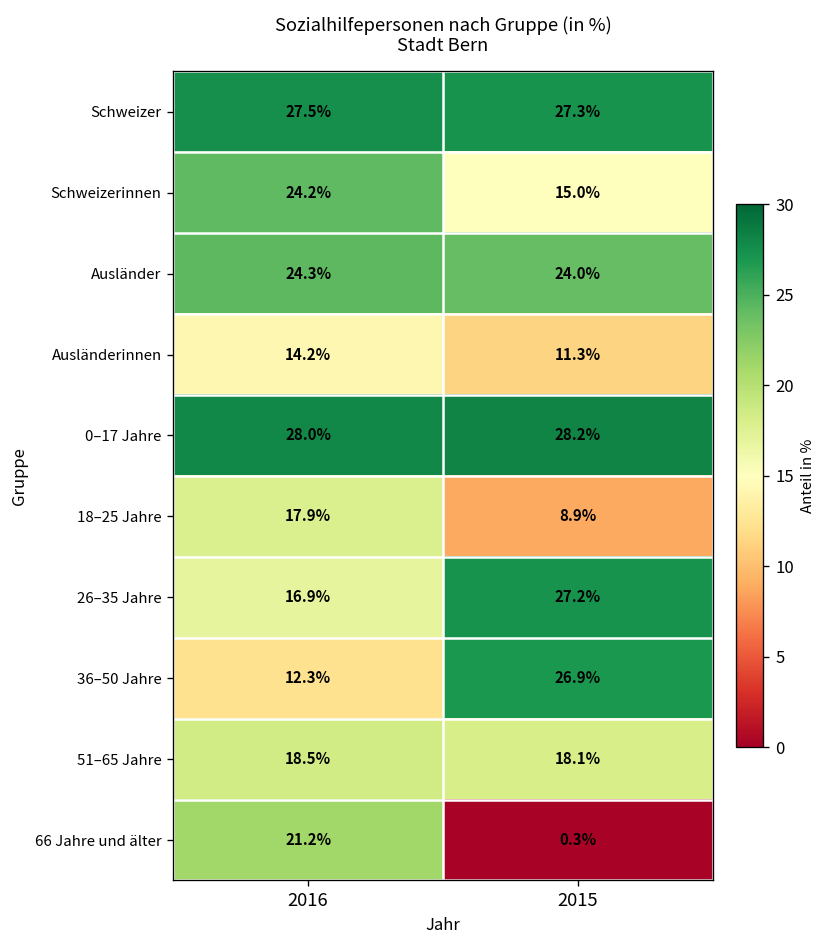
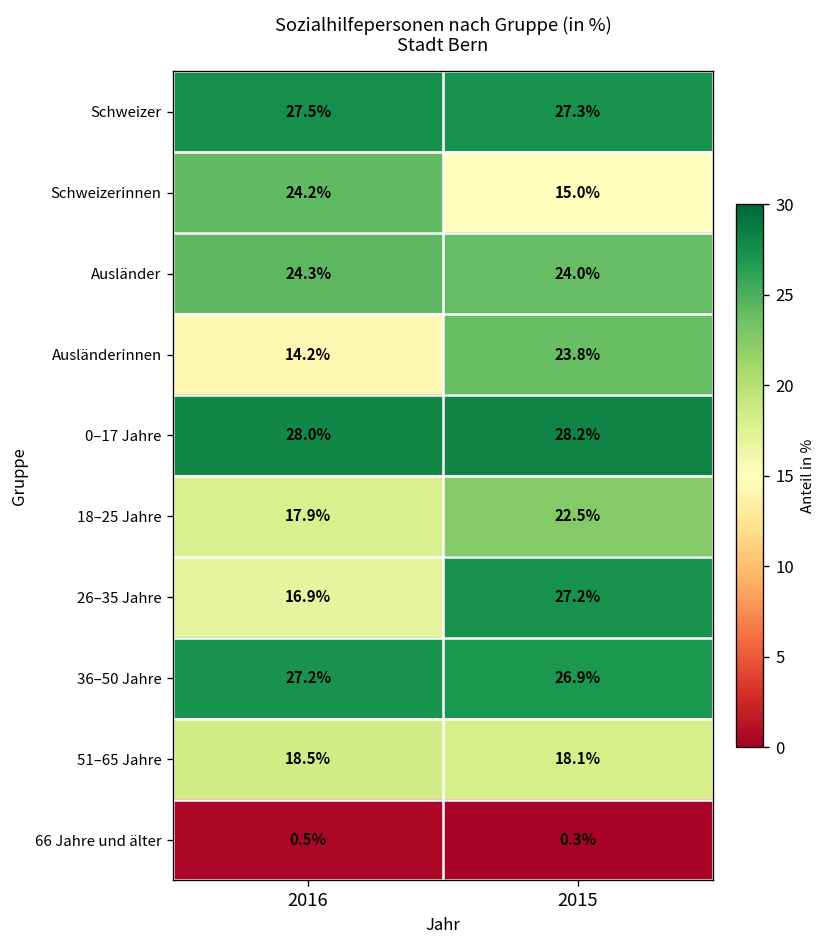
  {
    "Schweizer": {
      "2016": "27.5%",
      "2015": "27.3%"
    },
    "Schweizerinnen": {
      "2016": "24.2%",
      "2015": "15.0%"
    },
    "Ausländer": {
      "2016": "24.3%",
      "2015": "24.0%"
    },
    "Ausländerinnen": {
      "2016": "14.2%",
-     "2015": "11.3%"
+     "2015": "23.8%"
    },
    "0–17 Jahre": {
      "2016": "28.0%",
      "2015": "28.2%"
    },
    "18–25 Jahre": {
      "2016": "17.9%",
-     "2015": "8.9%"
+     "2015": "22.5%"
    },
    "26–35 Jahre": {
      "2016": "16.9%",
      "2015": "27.2%"
    },
    "36–50 Jahre": {
-     "2016": "12.3%",
+     "2016": "27.2%",
      "2015": "26.9%"
    },
    "51–65 Jahre": {
      "2016": "18.5%",
      "2015": "18.1%"
    },
    "66 Jahre und älter": {
-     "2016": "21.2%",
+     "2016": "0.5%",
      "2015": "0.3%"
    }
  }
